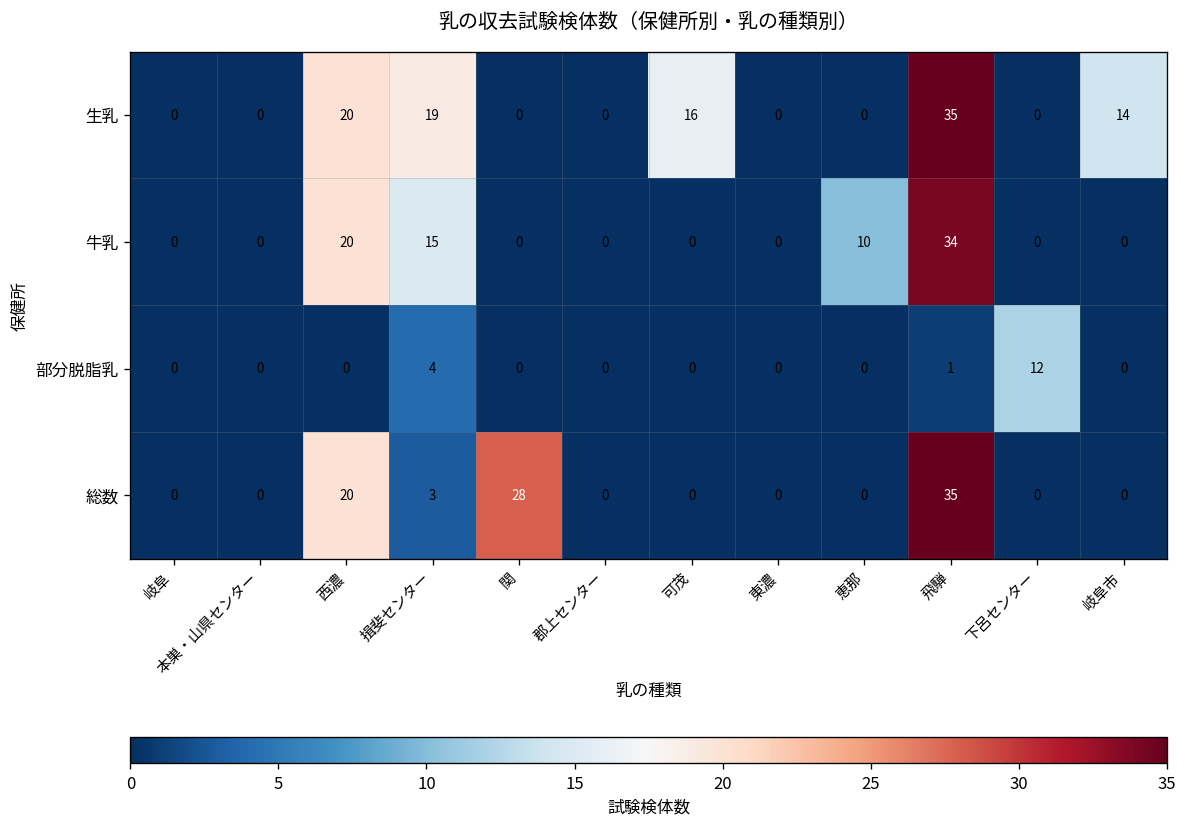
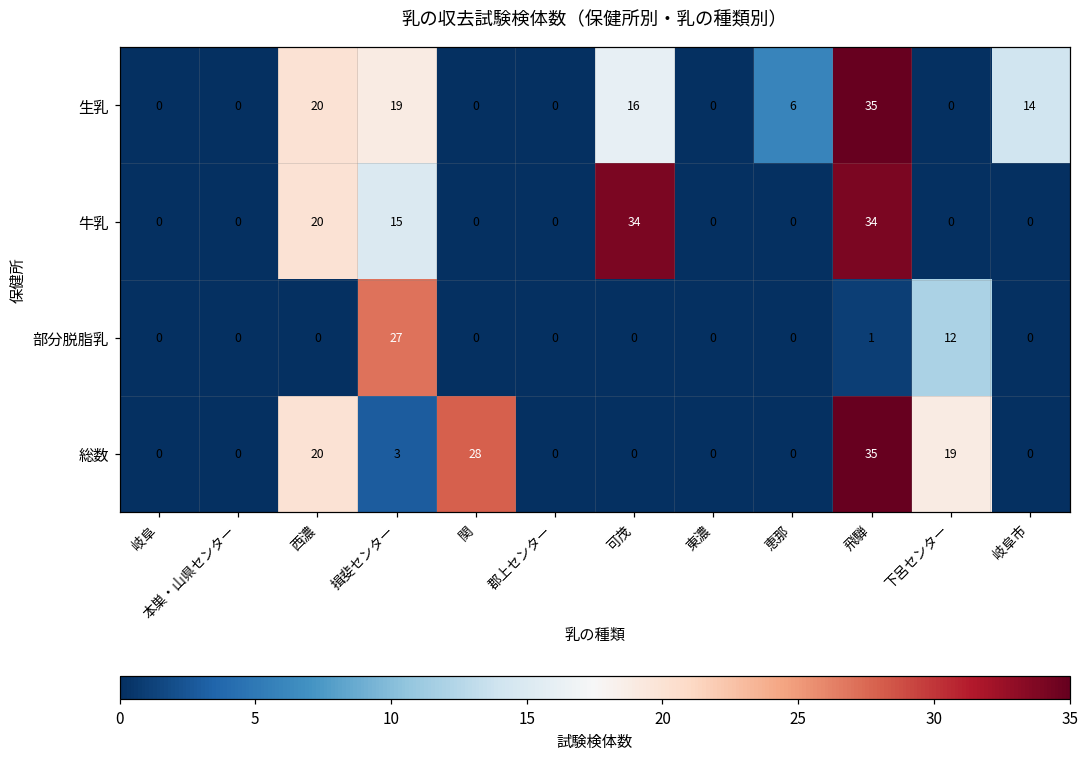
  {
    "生乳": {
      "岐阜": 0,
      "本巣・山県センター": 0,
      "西濃": 20,
      "揖斐センター": 19,
      "関": 0,
      "郡上センター": 0,
      "可茂": 16,
      "東濃": 0,
-     "恵那": 0,
+     "恵那": 6,
      "飛騨": 35,
      "下呂センター": 0,
      "岐阜市": 14
    },
    "牛乳": {
      "岐阜": 0,
      "本巣・山県センター": 0,
      "西濃": 20,
      "揖斐センター": 15,
      "関": 0,
      "郡上センター": 0,
-     "可茂": 0,
+     "可茂": 34,
      "東濃": 0,
-     "恵那": 10,
+     "恵那": 0,
      "飛騨": 34,
      "下呂センター": 0,
      "岐阜市": 0
    },
    "部分脱脂乳": {
      "岐阜": 0,
      "本巣・山県センター": 0,
      "西濃": 0,
-     "揖斐センター": 4,
+     "揖斐センター": 27,
      "関": 0,
      "郡上センター": 0,
      "可茂": 0,
      "東濃": 0,
      "恵那": 0,
      "飛騨": 1,
      "下呂センター": 12,
      "岐阜市": 0
    },
    "総数": {
      "岐阜": 0,
      "本巣・山県センター": 0,
      "西濃": 20,
      "揖斐センター": 3,
      "関": 28,
      "郡上センター": 0,
      "可茂": 0,
      "東濃": 0,
      "恵那": 0,
      "飛騨": 35,
-     "下呂センター": 0,
+     "下呂センター": 19,
      "岐阜市": 0
    }
  }
